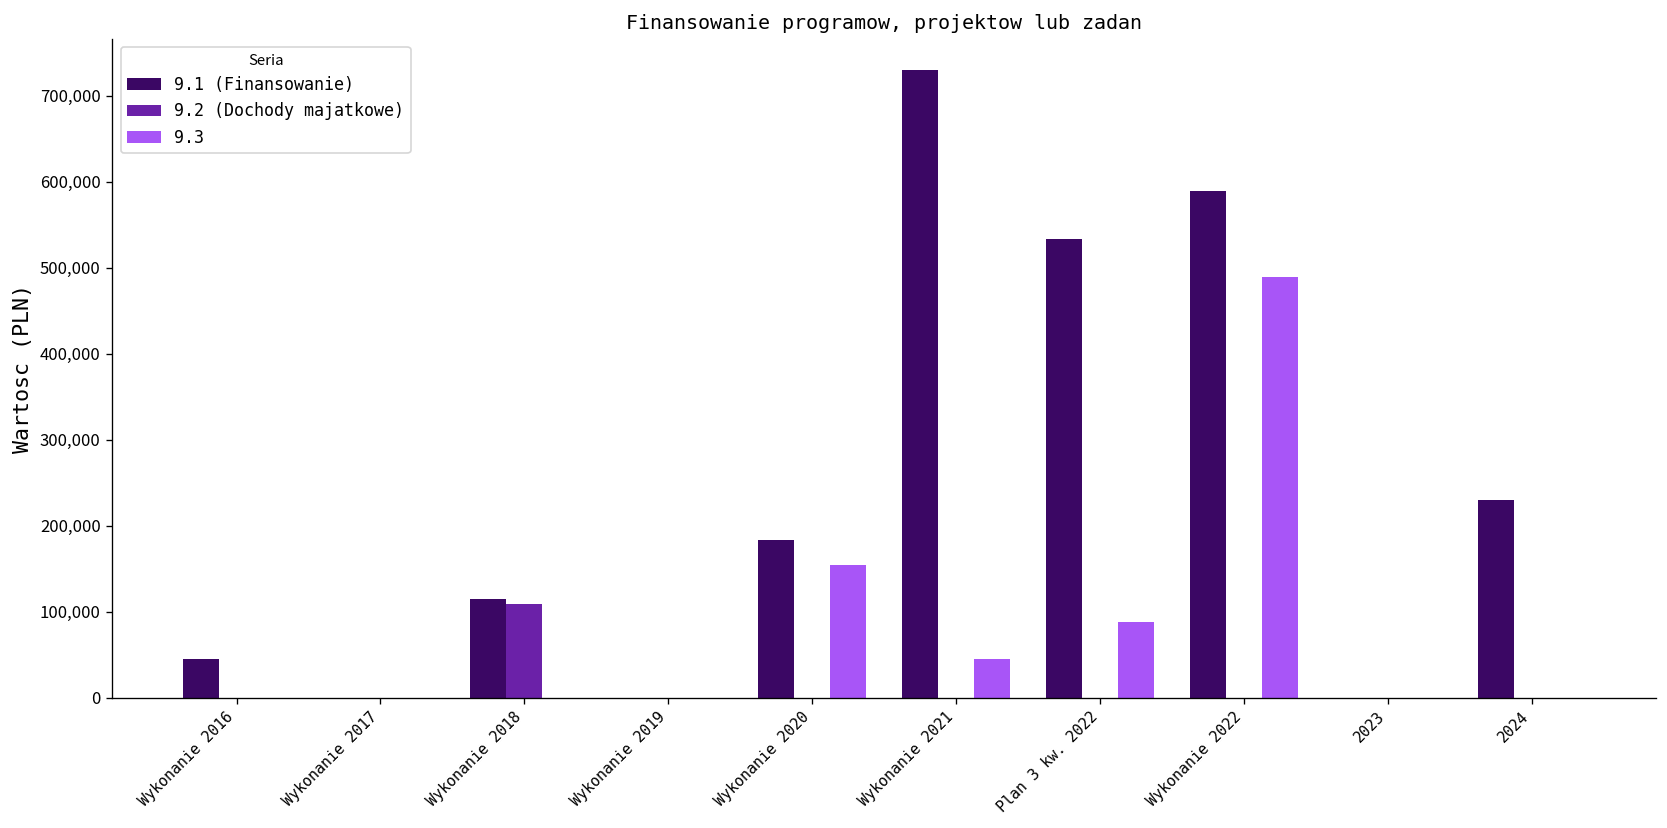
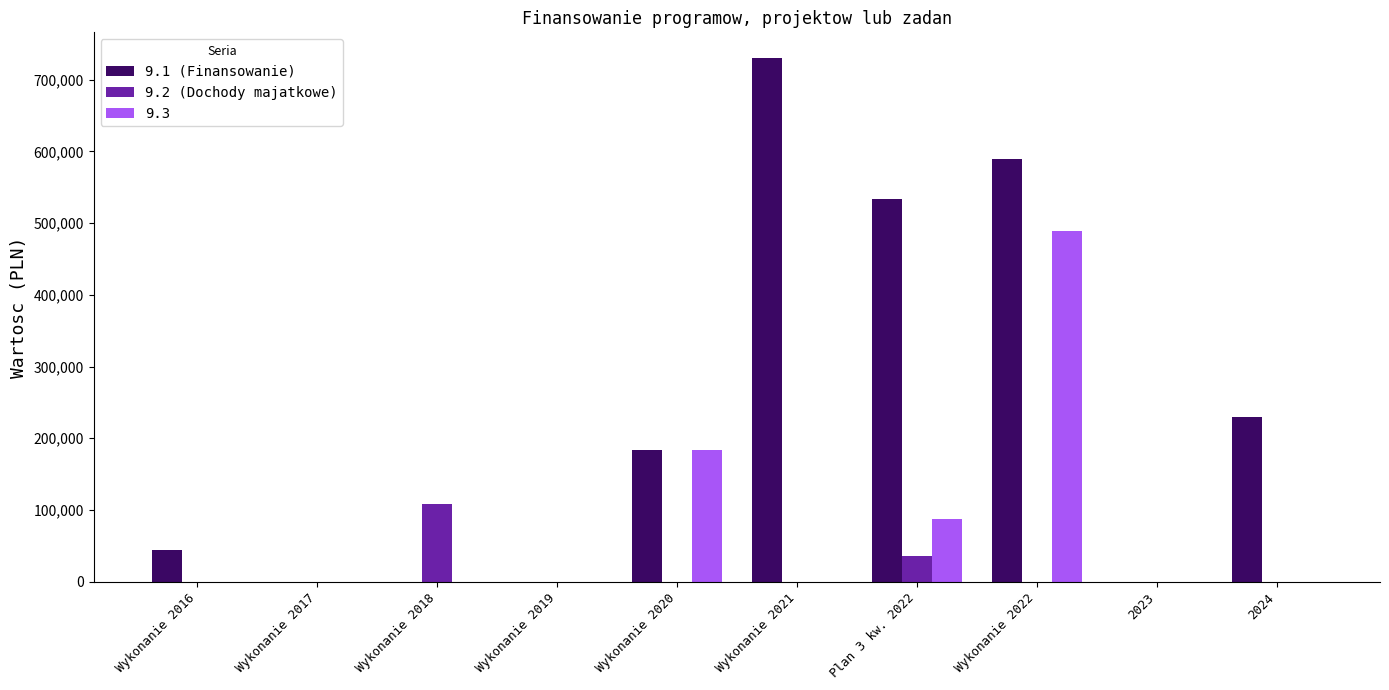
  {
    "9.1 (Finansowanie)": {
      "Wykonanie 2016": "40,000",
      "Wykonanie 2017": "0",
-     "Wykonanie 2018": "110,000",
+     "Wykonanie 2018": "0",
      "Wykonanie 2019": "0",
      "Wykonanie 2020": "180,000",
      "Wykonanie 2021": "730,000",
      "Plan 3 kw. 2022": "530,000",
      "Wykonanie 2022": "590,000",
      "2023": "0",
      "2024": "230,000"
    },
    "9.2 (Dochody majatkowe)": {
      "Wykonanie 2016": "0",
      "Wykonanie 2017": "0",
      "Wykonanie 2018": "110,000",
      "Wykonanie 2019": "0",
      "Wykonanie 2020": "0",
      "Wykonanie 2021": "0",
-     "Plan 3 kw. 2022": "0",
+     "Plan 3 kw. 2022": "40,000",
      "Wykonanie 2022": "0",
      "2023": "0",
      "2024": "0"
    },
    "9.3": {
      "Wykonanie 2016": "0",
      "Wykonanie 2017": "0",
      "Wykonanie 2018": "0",
      "Wykonanie 2019": "0",
-     "Wykonanie 2020": "150,000",
-     "Wykonanie 2021": "40,000",
+     "Wykonanie 2020": "180,000",
+     "Wykonanie 2021": "0",
      "Plan 3 kw. 2022": "90,000",
      "Wykonanie 2022": "490,000",
      "2023": "0",
      "2024": "0"
    }
  }
